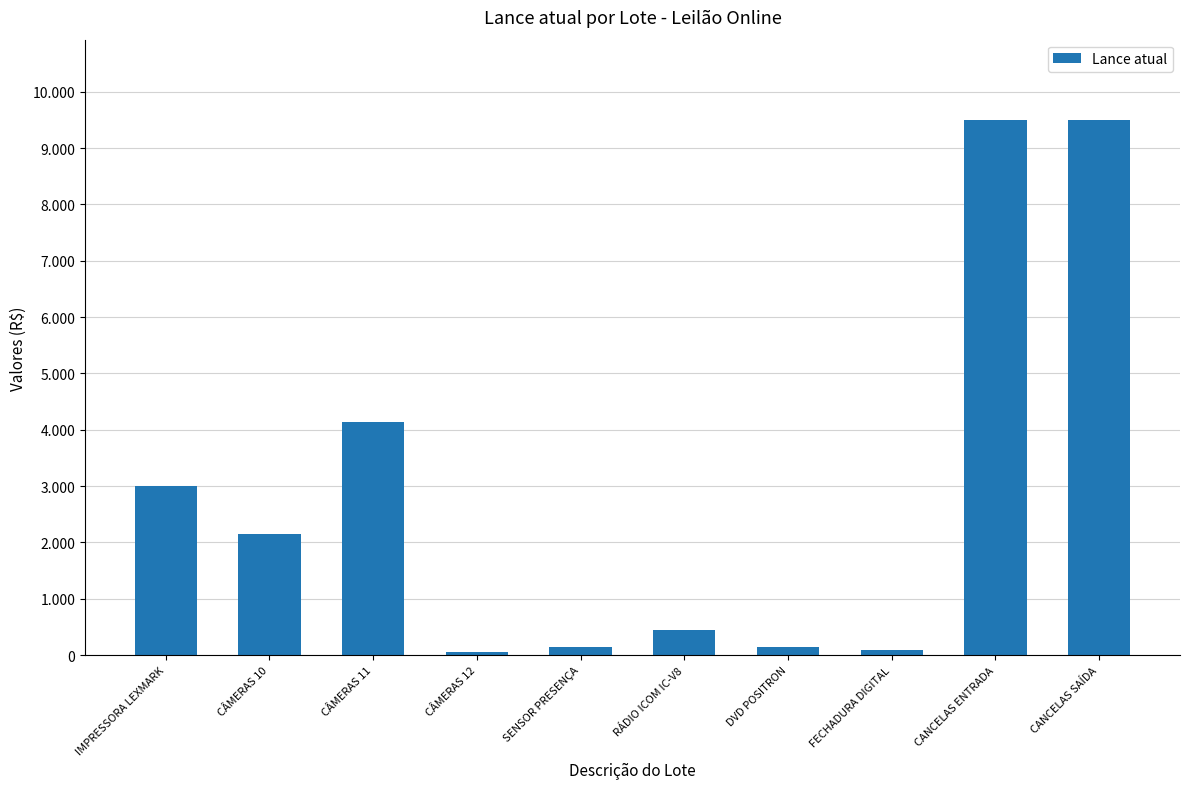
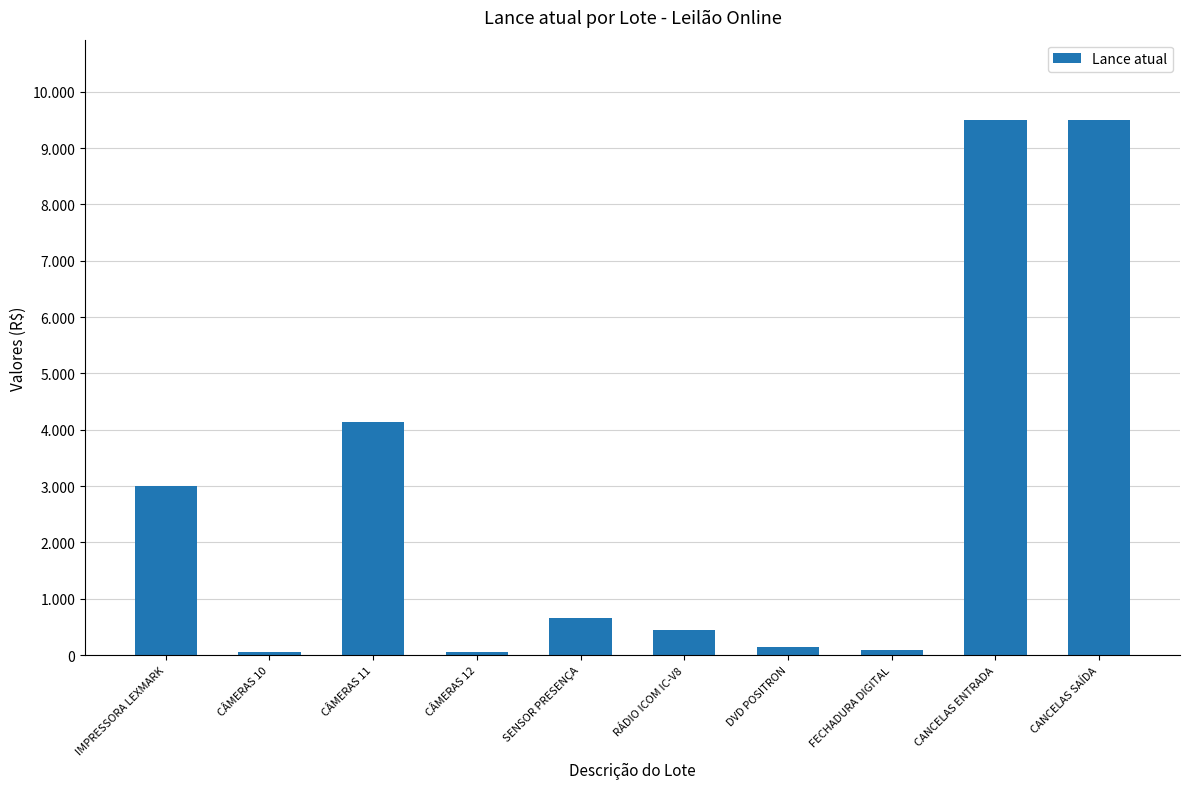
  {
    "IMPRESSORA LEXMARK": 3.0,
-   "CÂMERAS 10": 2.2,
+   "CÂMERAS 10": 0.1,
    "CÂMERAS 11": 4.1,
    "CÂMERAS 12": 0.1,
-   "SENSOR PRESENÇA": 0.2,
+   "SENSOR PRESENÇA": 0.7,
    "RÁDIO ICOM IC-V8": 0.4,
    "DVD POSITRON": 0.2,
    "FECHADURA DIGITAL": 0.1,
    "CANCELAS ENTRADA": 9.5,
    "CANCELAS SAÍDA": 9.5
  }
